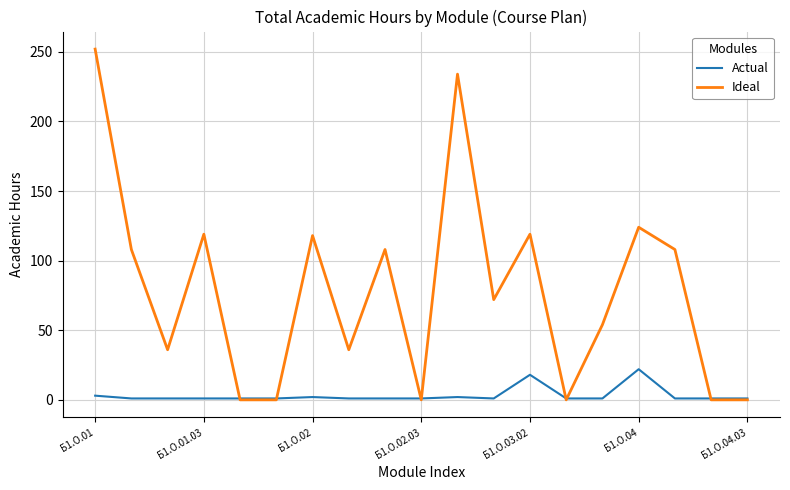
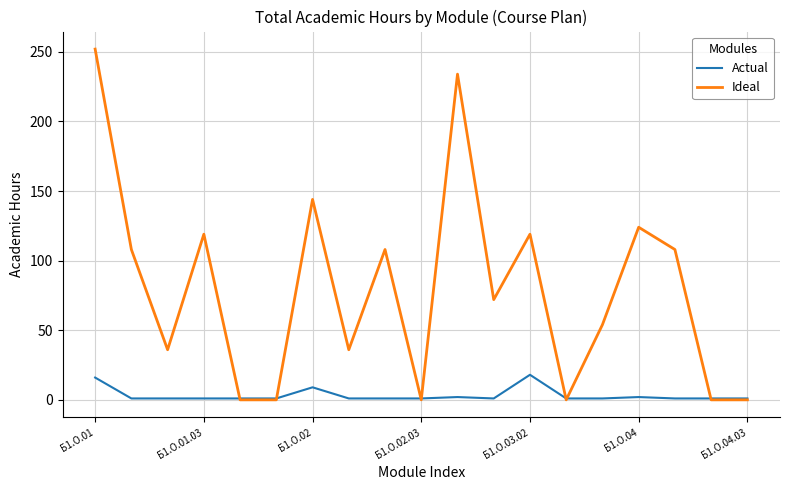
  {
    "Actual": {
-     "Б1.О.01": 3,
+     "Б1.О.01": 16,
      "Б1.О.01.03": 1,
-     "Б1.О.02": 2,
+     "Б1.О.02": 9,
      "Б1.О.03.02": 18,
-     "Б1.О.04": 22
+     "Б1.О.04": 2
    },
    "Ideal": {
      "Б1.О.01": 252,
      "Б1.О.01.03": 119,
-     "Б1.О.02": 118,
+     "Б1.О.02": 144,
      "Б1.О.03.02": 119,
      "Б1.О.04": 124
    }
  }
